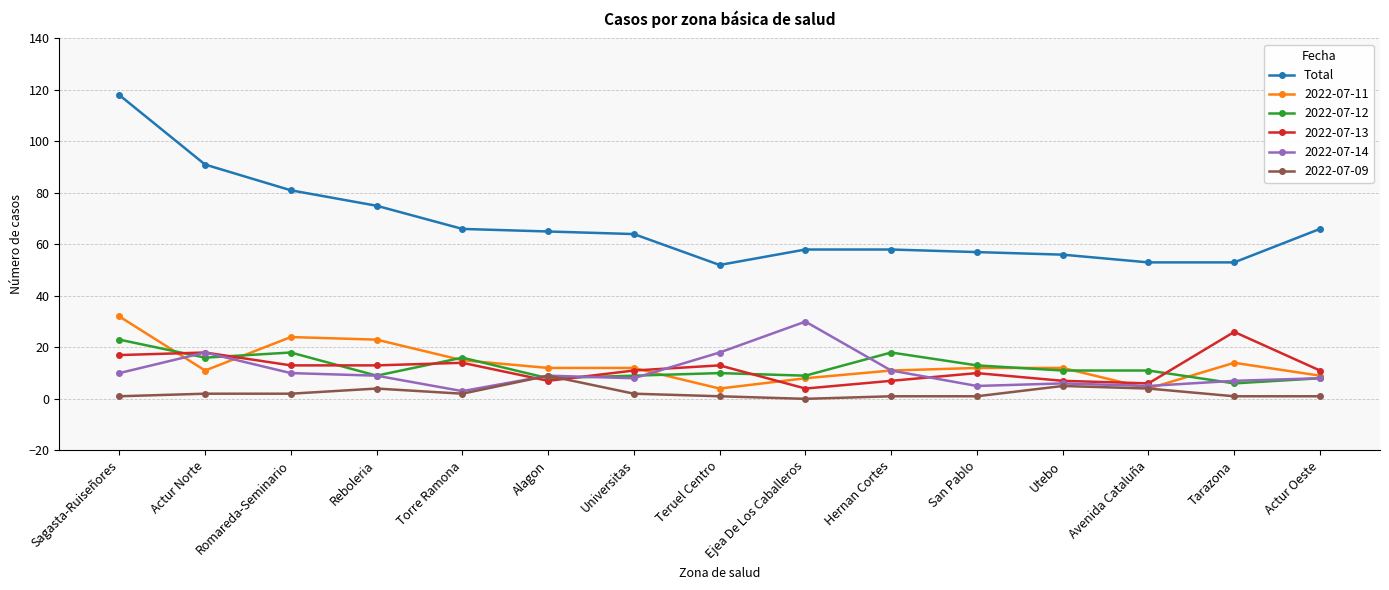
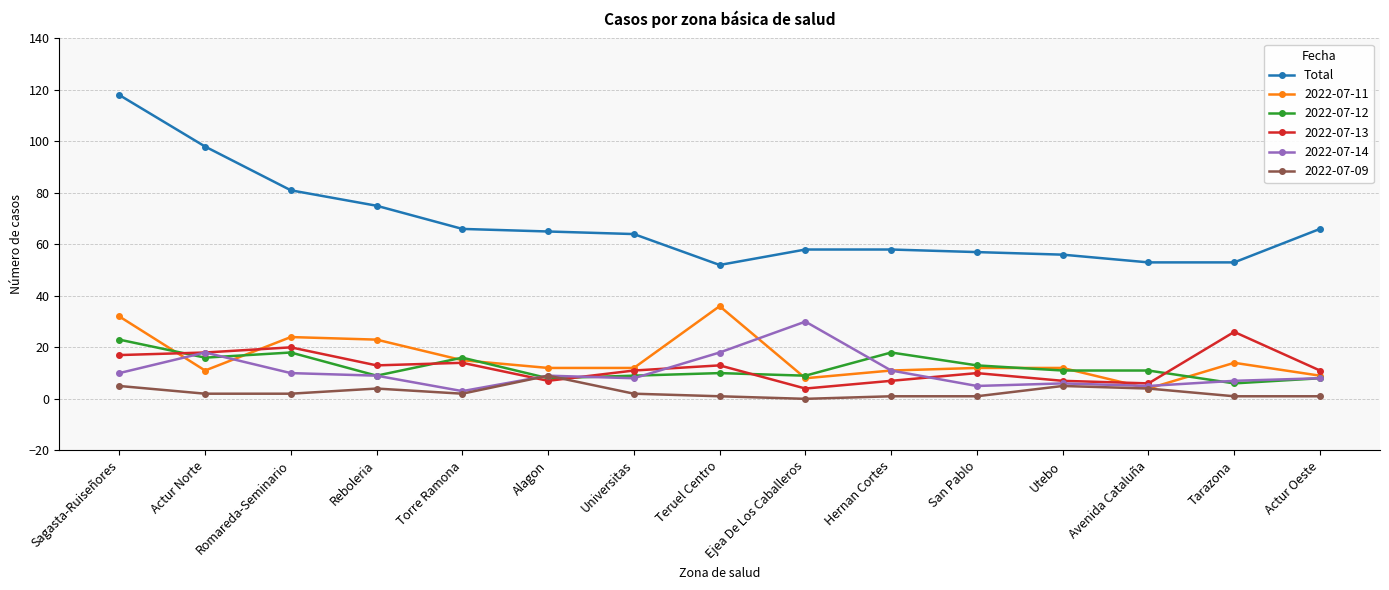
  {
    "Total": {
      "Sagasta-Ruiseñores": 118,
-     "Actur Norte": 91,
+     "Actur Norte": 98,
      "Romareda-Seminario": 81,
      "Reboleria": 75,
      "Torre Ramona": 66,
      "Alagon": 65,
      "Universitas": 64,
      "Teruel Centro": 52,
      "Ejea De Los Caballeros": 58,
      "Hernan Cortes": 58,
      "San Pablo": 57,
      "Utebo": 56,
      "Avenida Cataluña": 53,
      "Tarazona": 53,
      "Actur Oeste": 66
    },
    "2022-07-11": {
      "Sagasta-Ruiseñores": 32,
      "Actur Norte": 11,
      "Romareda-Seminario": 24,
      "Reboleria": 23,
      "Alagon": 12,
-     "Teruel Centro": 4,
+     "Teruel Centro": 36,
      "San Pablo": 12,
      "Tarazona": 14
    },
    "2022-07-12": {
      "Sagasta-Ruiseñores": 23,
      "Actur Norte": 16,
      "Romareda-Seminario": 18,
      "Teruel Centro": 10,
      "Hernan Cortes": 18,
      "San Pablo": 13,
      "Avenida Cataluña": 11,
      "Tarazona": 6
    },
    "2022-07-13": {
      "Sagasta-Ruiseñores": 17,
-     "Romareda-Seminario": 13,
+     "Romareda-Seminario": 20,
      "Reboleria": 13,
      "Torre Ramona": 14,
      "Alagon": 7,
      "Teruel Centro": 13,
      "Ejea De Los Caballeros": 4,
      "Hernan Cortes": 7,
      "San Pablo": 10,
      "Utebo": 7,
      "Avenida Cataluña": 6,
      "Tarazona": 26,
      "Actur Oeste": 11
    },
    "2022-07-14": {
      "Sagasta-Ruiseñores": 10,
      "Romareda-Seminario": 10,
      "Torre Ramona": 3,
      "Teruel Centro": 18,
      "Ejea De Los Caballeros": 30,
      "San Pablo": 5,
      "Utebo": 6,
      "Tarazona": 7
    },
    "2022-07-09": {
-     "Sagasta-Ruiseñores": 1,
+     "Sagasta-Ruiseñores": 5,
      "Actur Norte": 2,
      "Romareda-Seminario": 2,
      "Reboleria": 4,
      "Torre Ramona": 2,
      "Universitas": 2,
      "Teruel Centro": 1,
      "Ejea De Los Caballeros": 0,
      "Hernan Cortes": 1,
      "San Pablo": 1,
      "Utebo": 5,
      "Tarazona": 1,
      "Actur Oeste": 1
    }
  }
